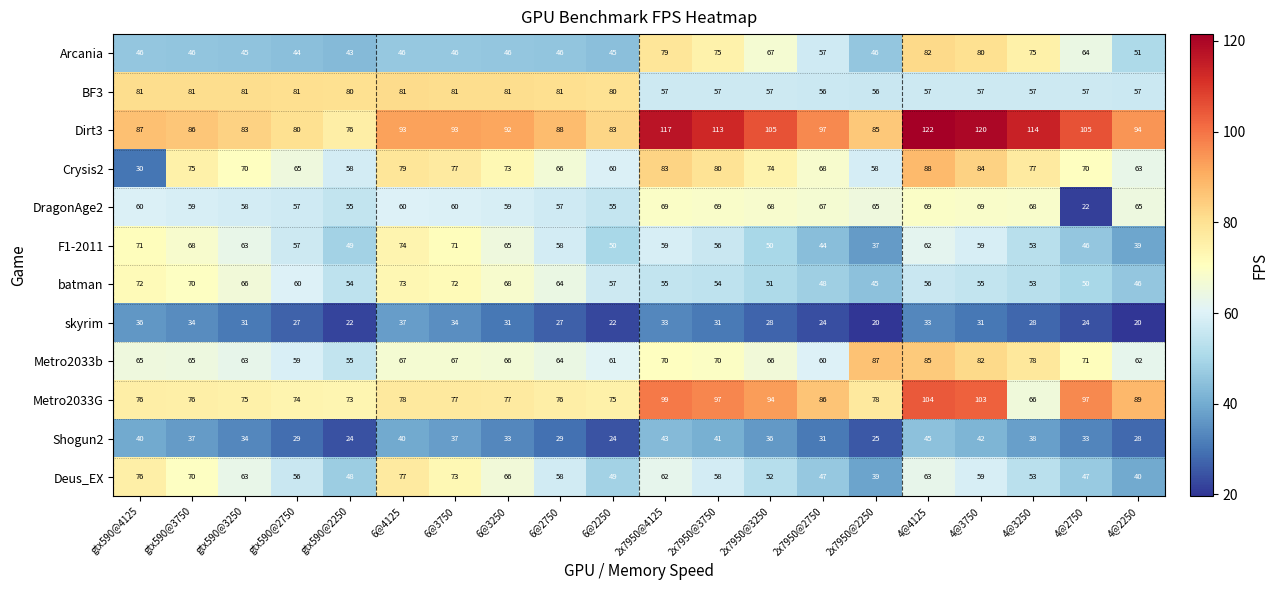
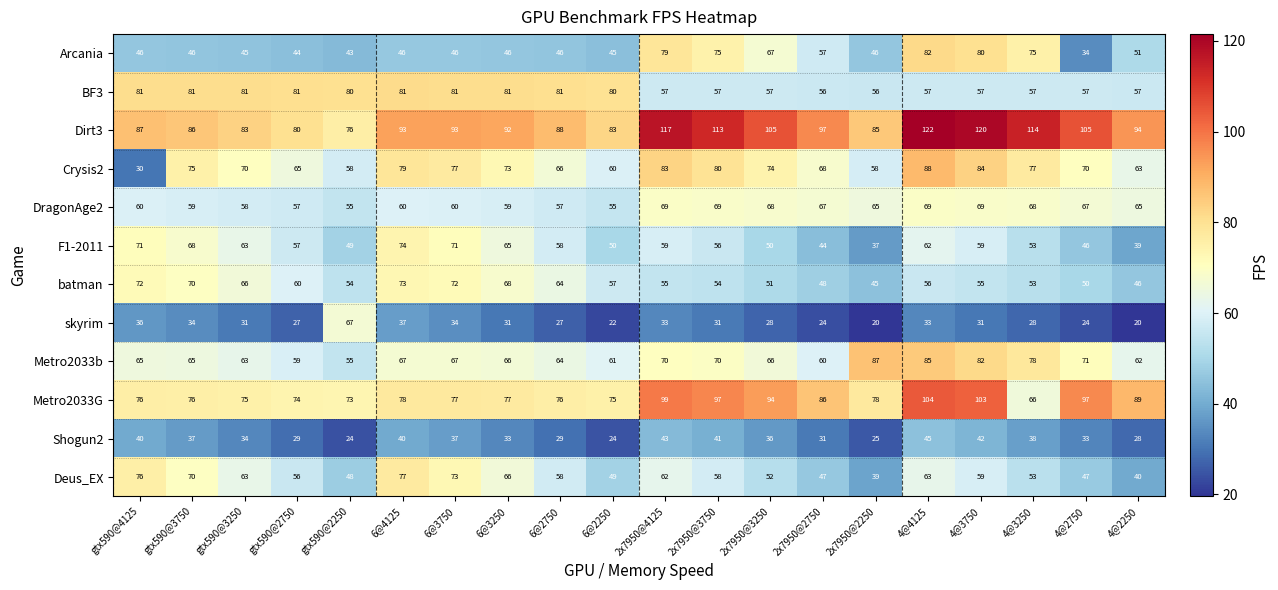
  {
    "Arcania": {
      "gtx590@4125": 46,
      "gtx590@3750": 46,
      "gtx590@3250": 45,
      "gtx590@2750": 44,
      "gtx590@2250": 43,
      "6@4125": 46,
      "6@3750": 46,
      "6@3250": 46,
      "6@2750": 46,
      "6@2250": 45,
      "2x7950@4125": 79,
      "2x7950@3750": 75,
      "2x7950@3250": 67,
      "2x7950@2750": 57,
      "2x7950@2250": 46,
      "4@4125": 82,
      "4@3750": 80,
      "4@3250": 75,
-     "4@2750": 64,
+     "4@2750": 34,
      "4@2250": 51
    },
    "DragonAge2": {
      "gtx590@4125": 60,
      "gtx590@3750": 59,
      "gtx590@3250": 58,
      "gtx590@2750": 57,
      "gtx590@2250": 55,
      "6@4125": 60,
      "6@3750": 60,
      "6@3250": 59,
      "6@2750": 57,
      "6@2250": 55,
      "2x7950@4125": 69,
      "2x7950@3750": 69,
      "2x7950@3250": 68,
      "2x7950@2750": 67,
      "2x7950@2250": 65,
      "4@4125": 69,
      "4@3750": 69,
      "4@3250": 68,
-     "4@2750": 22,
+     "4@2750": 67,
      "4@2250": 65
    },
    "skyrim": {
      "gtx590@4125": 36,
      "gtx590@3750": 34,
      "gtx590@3250": 31,
      "gtx590@2750": 27,
-     "gtx590@2250": 22,
+     "gtx590@2250": 67,
      "6@4125": 37,
      "6@3750": 34,
      "6@3250": 31,
      "6@2750": 27,
      "6@2250": 22,
      "2x7950@4125": 33,
      "2x7950@3750": 31,
      "2x7950@3250": 28,
      "2x7950@2750": 24,
      "2x7950@2250": 20,
      "4@4125": 33,
      "4@3750": 31,
      "4@3250": 28,
      "4@2750": 24,
      "4@2250": 20
    }
  }
